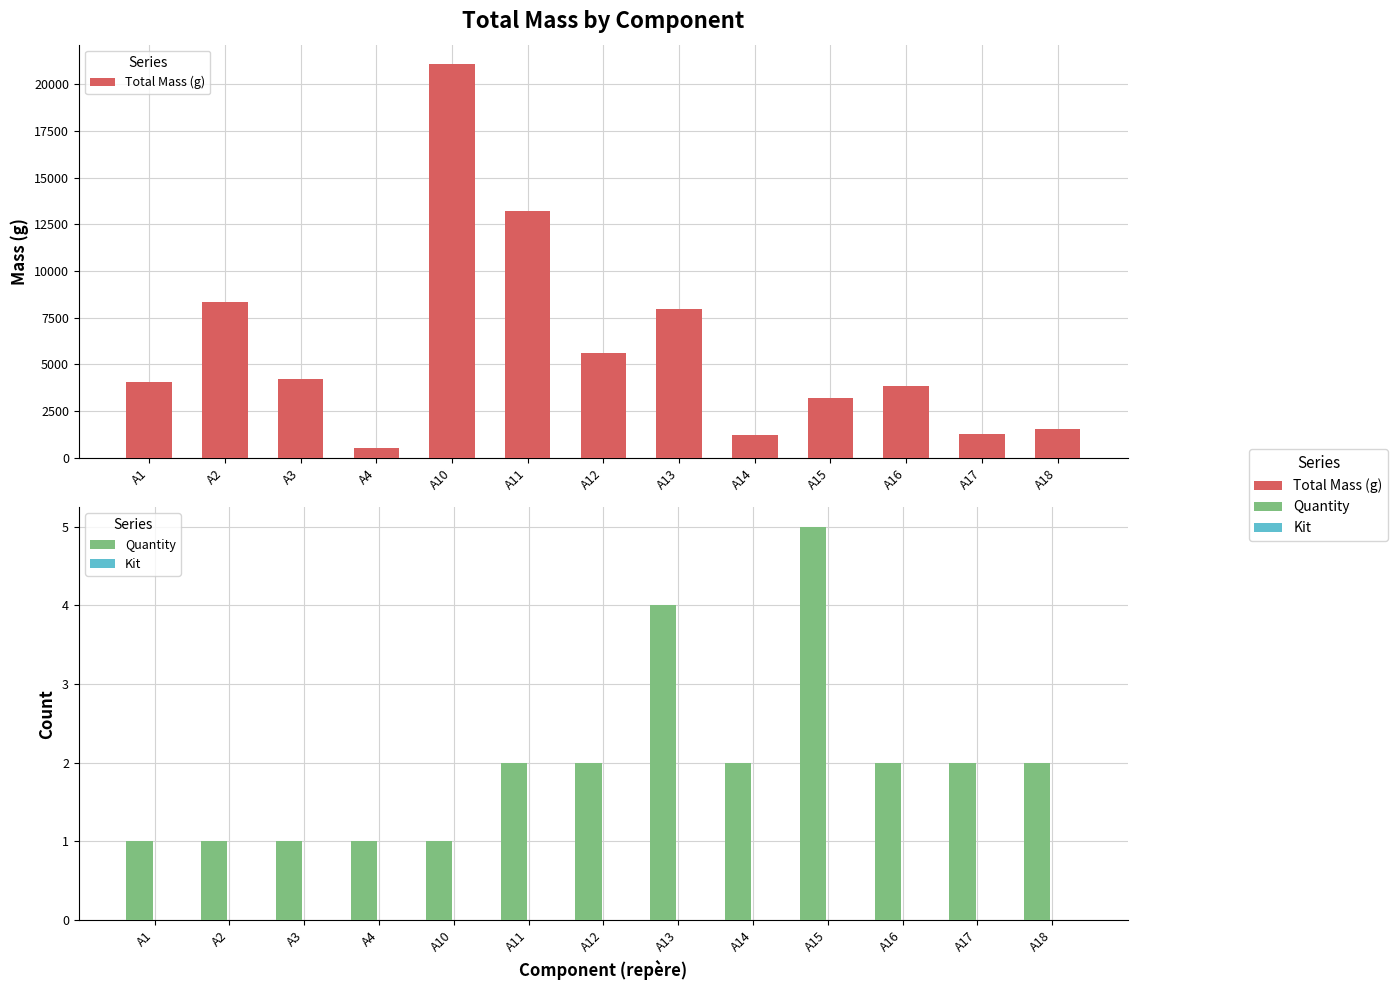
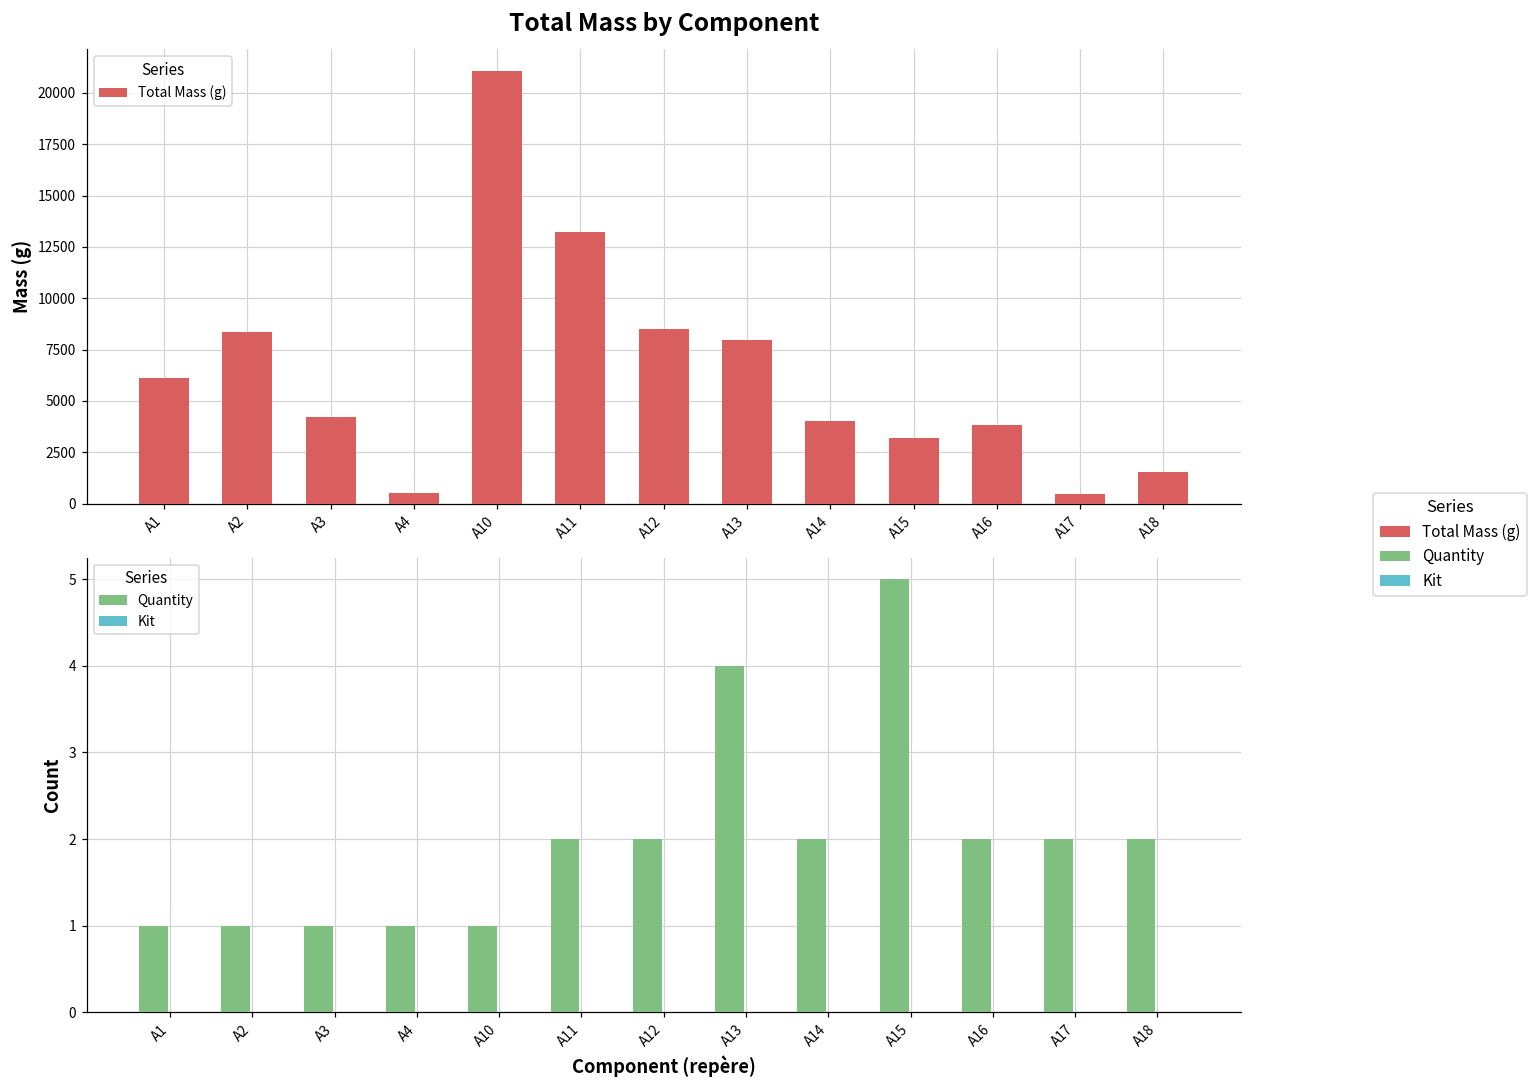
  {
    "Total Mass by Component": {
-     "A1": 4100,
+     "A1": 6100,
      "A2": 8300,
      "A3": 4200,
      "A4": 500,
      "A10": 21100,
      "A11": 13200,
-     "A12": 5600,
+     "A12": 8500,
      "A13": 8000,
-     "A14": 1200,
+     "A14": 4000,
      "A15": 3200,
      "A16": 3800,
-     "A17": 1300,
+     "A17": 500,
      "A18": 1500
    }
  }
